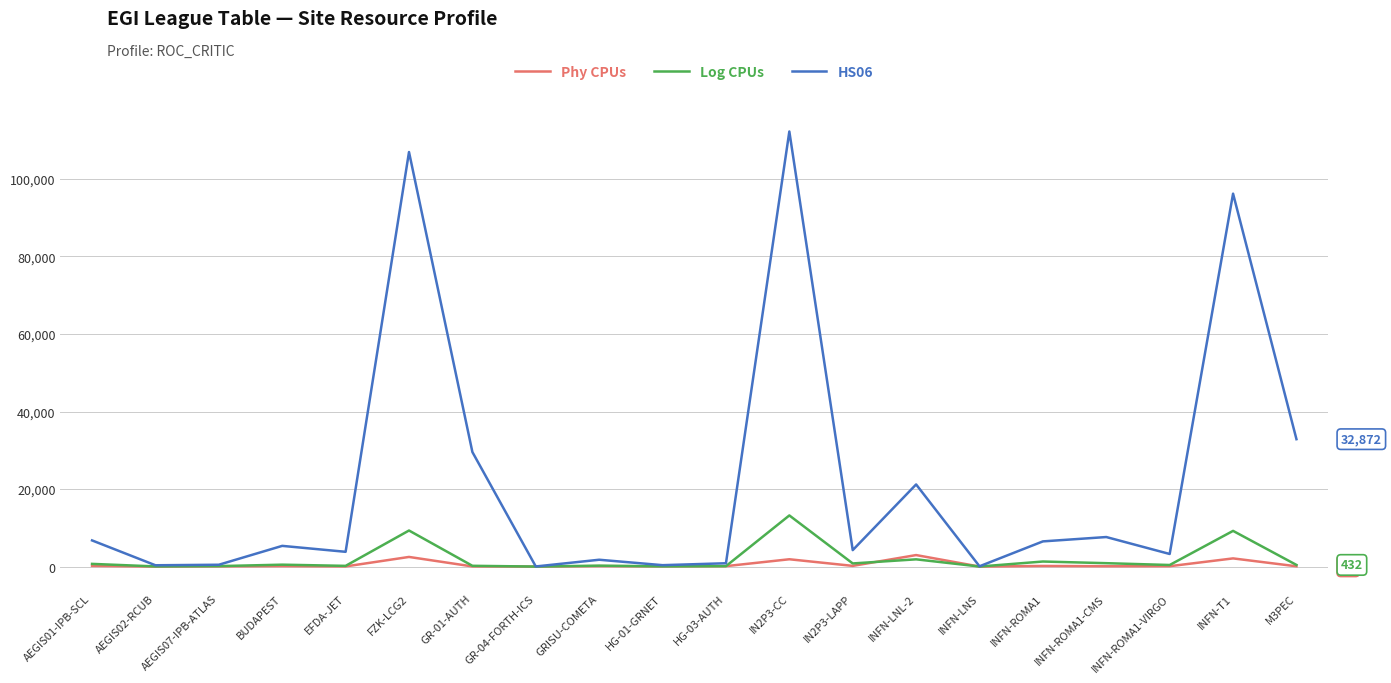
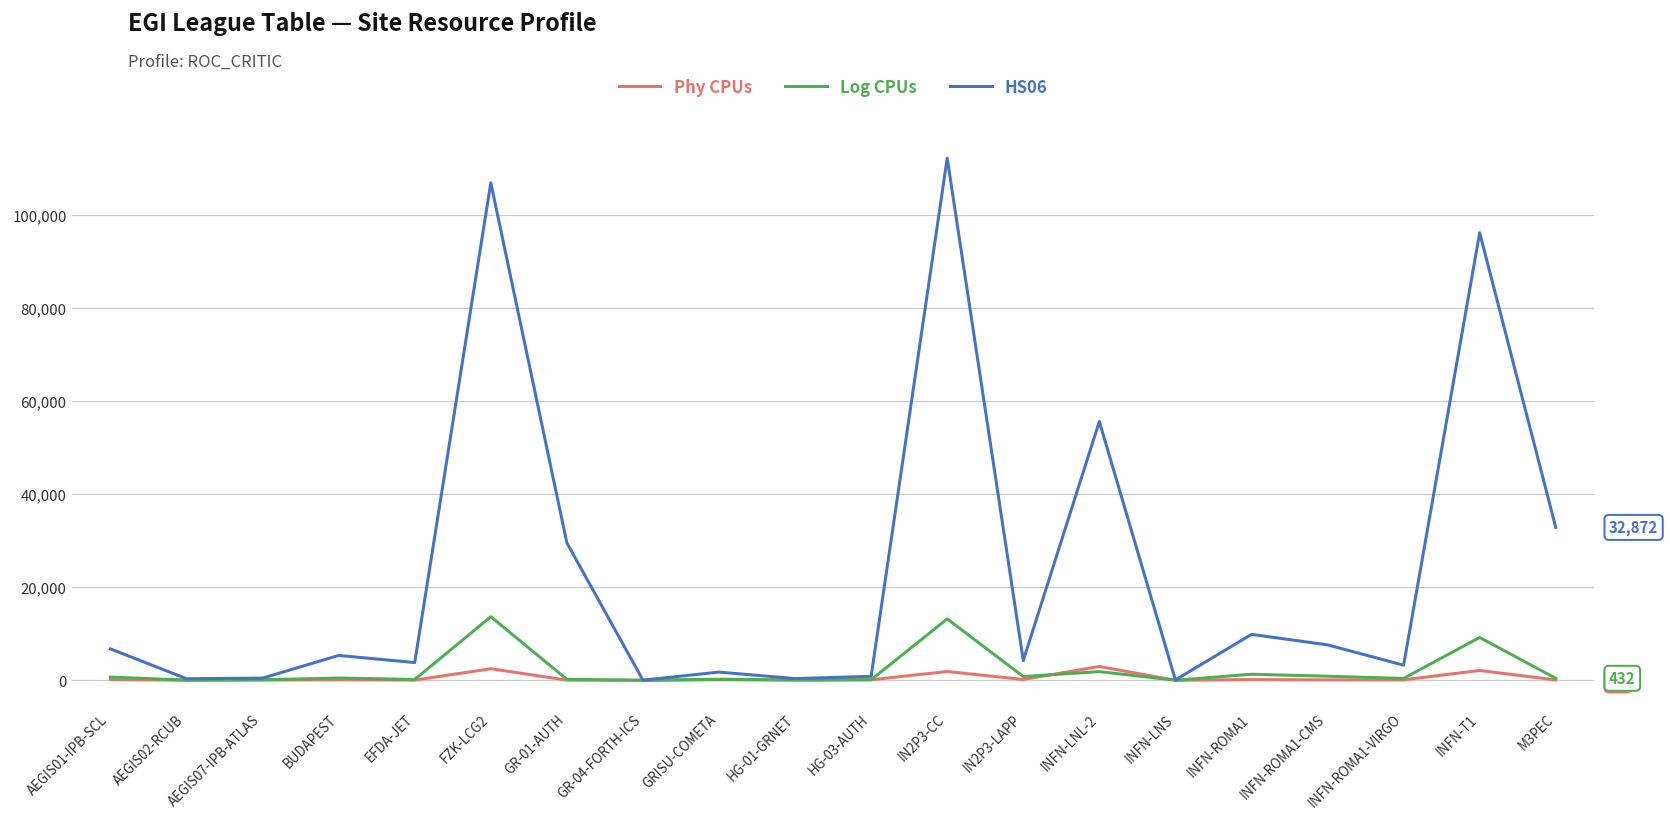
  {
    "Phy CPUs": {
      "FZK-LCG2": "2,000",
      "IN2P3-CC": "2,000",
      "INFN-LNL-2": "3,000",
      "INFN-ROMA1": "0",
      "INFN-ROMA1-CMS": "0",
      "INFN-T1": "2,000"
    },
    "Log CPUs": {
-     "FZK-LCG2": "9,000",
+     "FZK-LCG2": "14,000",
      "IN2P3-CC": "13,000",
      "INFN-LNL-2": "2,000",
      "INFN-ROMA1": "1,000",
      "INFN-ROMA1-CMS": "1,000",
      "INFN-T1": "9,000"
    },
    "HS06": {
      "AEGIS01-IPB-SCL": "7,000",
      "BUDAPEST": "5,000",
      "EFDA-JET": "4,000",
      "FZK-LCG2": "107,000",
      "GR-01-AUTH": "30,000",
      "GRISU-COMETA": "2,000",
      "HG-03-AUTH": "1,000",
      "IN2P3-CC": "112,000",
      "IN2P3-LAPP": "4,000",
-     "INFN-LNL-2": "21,000",
-     "INFN-ROMA1": "7,000",
+     "INFN-LNL-2": "56,000",
+     "INFN-ROMA1": "10,000",
      "INFN-ROMA1-CMS": "8,000",
      "INFN-ROMA1-VIRGO": "3,000",
      "INFN-T1": "96,000",
      "M3PEC": "33,000"
    }
  }
